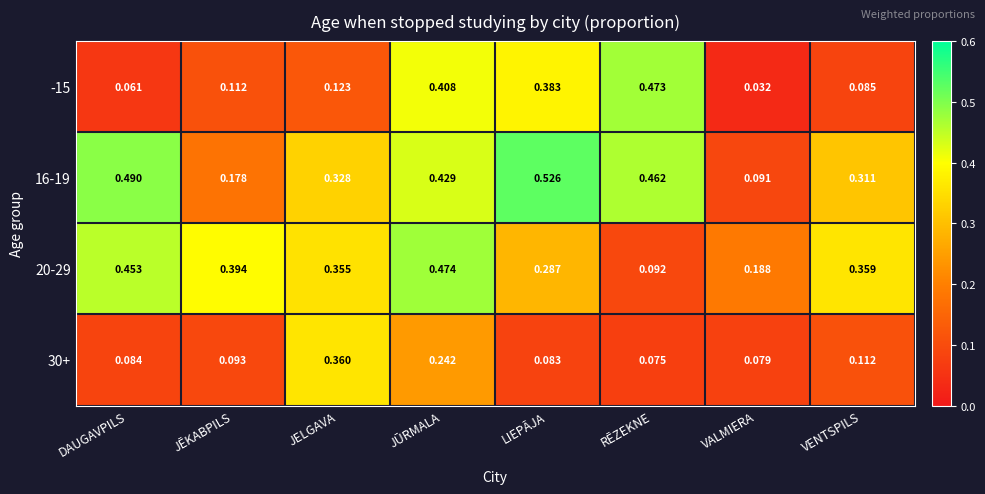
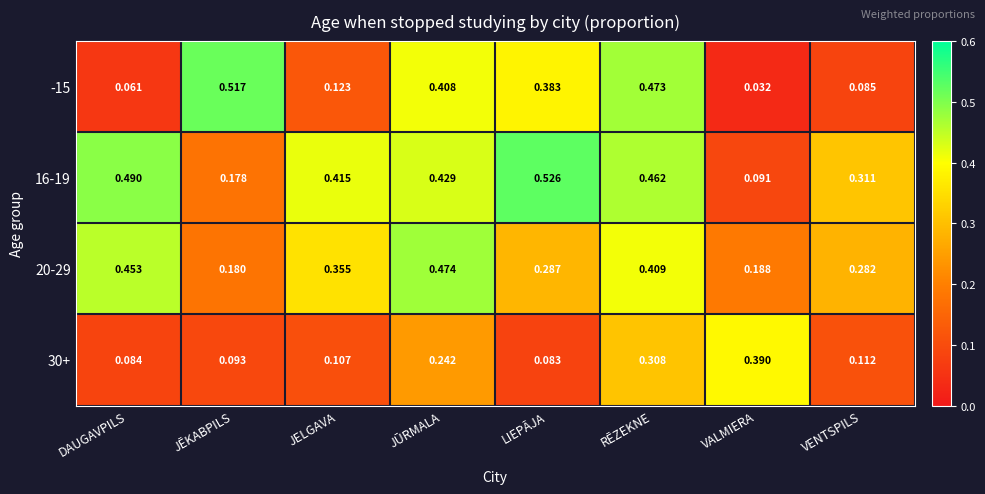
  {
    "-15": {
      "DAUGAVPILS": 0.061,
-     "JĒKABPILS": 0.112,
+     "JĒKABPILS": 0.517,
      "JELGAVA": 0.123,
      "JŪRMALA": 0.408,
      "LIEPĀJA": 0.383,
      "RĒZEKNE": 0.473,
      "VALMIERA": 0.032,
      "VENTSPILS": 0.085
    },
    "16-19": {
      "DAUGAVPILS": 0.490,
      "JĒKABPILS": 0.178,
-     "JELGAVA": 0.328,
+     "JELGAVA": 0.415,
      "JŪRMALA": 0.429,
      "LIEPĀJA": 0.526,
      "RĒZEKNE": 0.462,
      "VALMIERA": 0.091,
      "VENTSPILS": 0.311
    },
    "20-29": {
      "DAUGAVPILS": 0.453,
-     "JĒKABPILS": 0.394,
+     "JĒKABPILS": 0.180,
      "JELGAVA": 0.355,
      "JŪRMALA": 0.474,
      "LIEPĀJA": 0.287,
-     "RĒZEKNE": 0.092,
+     "RĒZEKNE": 0.409,
      "VALMIERA": 0.188,
-     "VENTSPILS": 0.359
+     "VENTSPILS": 0.282
    },
    "30+": {
      "DAUGAVPILS": 0.084,
      "JĒKABPILS": 0.093,
-     "JELGAVA": 0.360,
+     "JELGAVA": 0.107,
      "JŪRMALA": 0.242,
      "LIEPĀJA": 0.083,
-     "RĒZEKNE": 0.075,
-     "VALMIERA": 0.079,
+     "RĒZEKNE": 0.308,
+     "VALMIERA": 0.390,
      "VENTSPILS": 0.112
    }
  }
